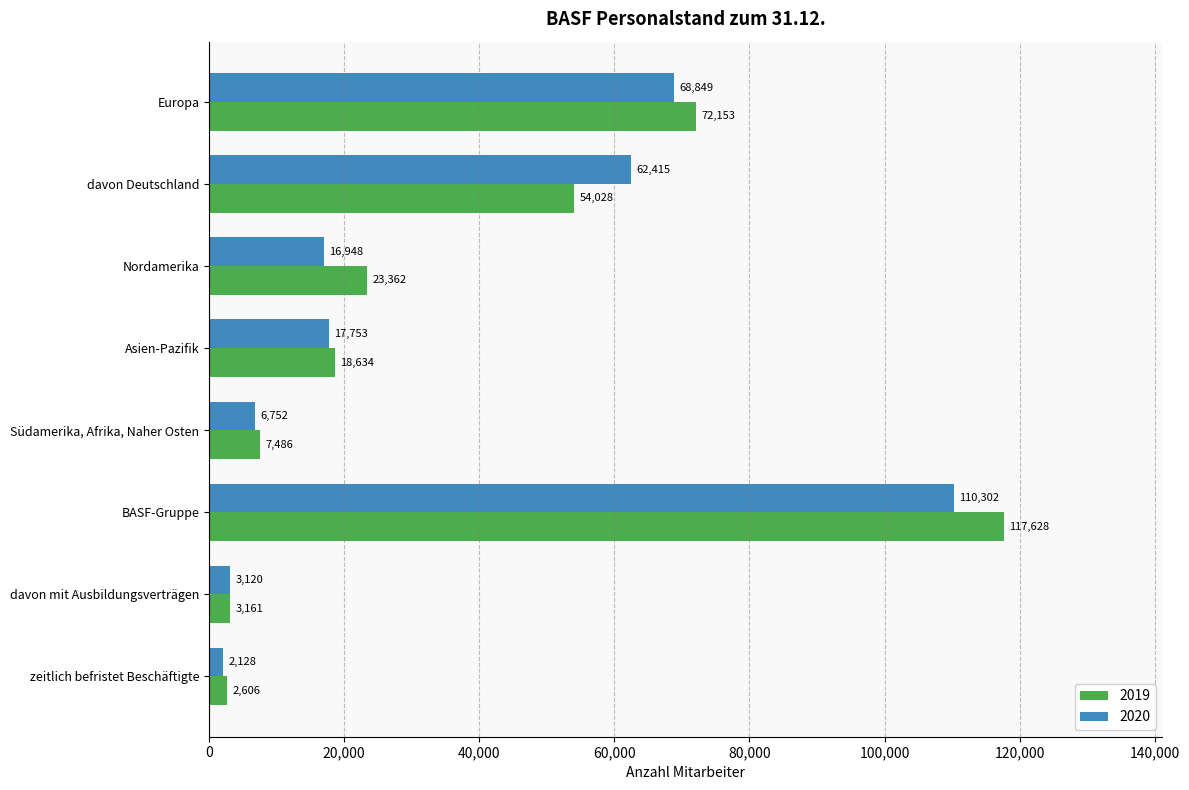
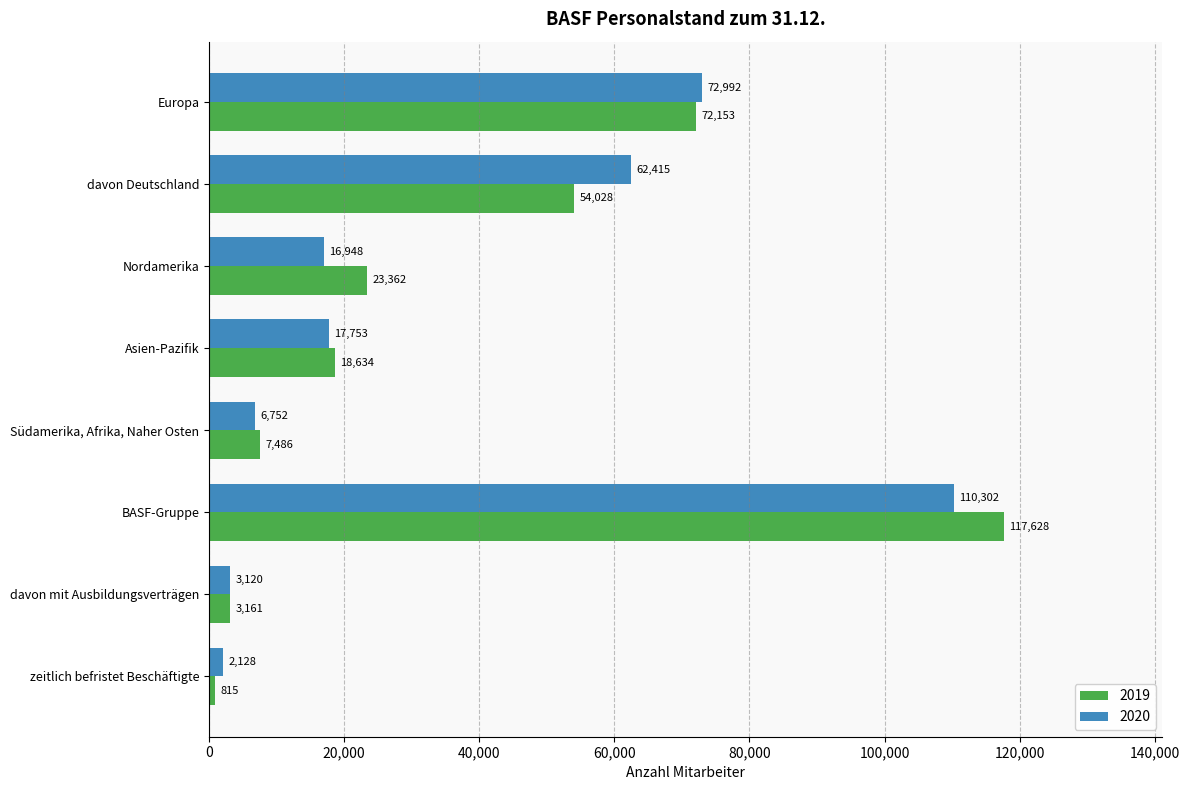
  {
    "2019": {
      "Europa": "72,153",
      "davon Deutschland": "54,028",
      "Nordamerika": "23,362",
      "Asien-Pazifik": "18,634",
      "Südamerika, Afrika, Naher Osten": "7,486",
      "BASF-Gruppe": "117,628",
      "davon mit Ausbildungsverträgen": "3,161",
-     "zeitlich befristet Beschäftigte": "2,606"
+     "zeitlich befristet Beschäftigte": "815"
    },
    "2020": {
-     "Europa": "68,849",
+     "Europa": "72,992",
      "davon Deutschland": "62,415",
      "Nordamerika": "16,948",
      "Asien-Pazifik": "17,753",
      "Südamerika, Afrika, Naher Osten": "6,752",
      "BASF-Gruppe": "110,302",
      "davon mit Ausbildungsverträgen": "3,120",
      "zeitlich befristet Beschäftigte": "2,128"
    }
  }
